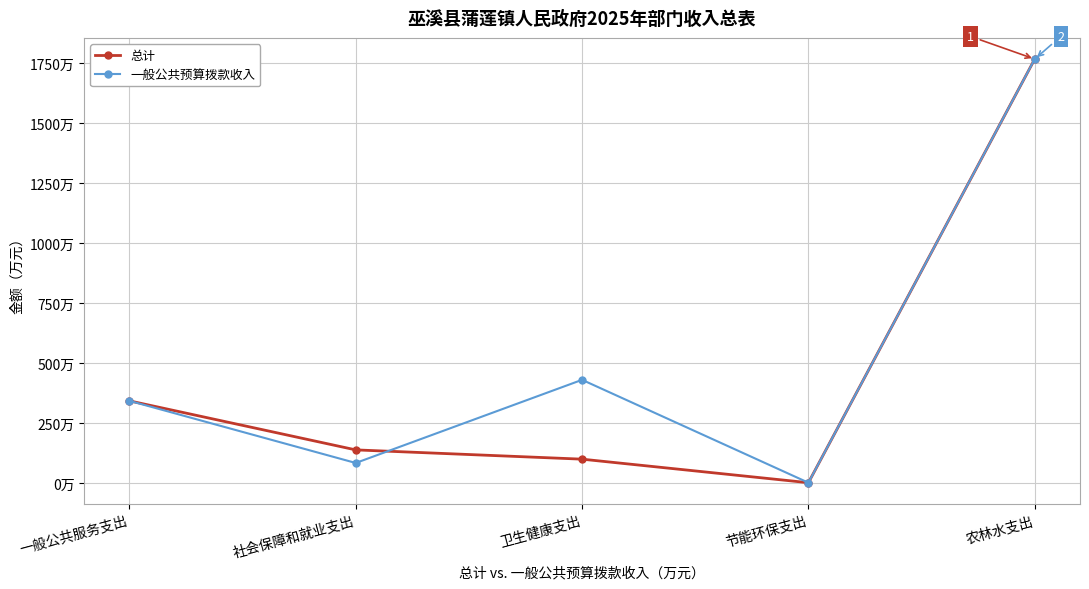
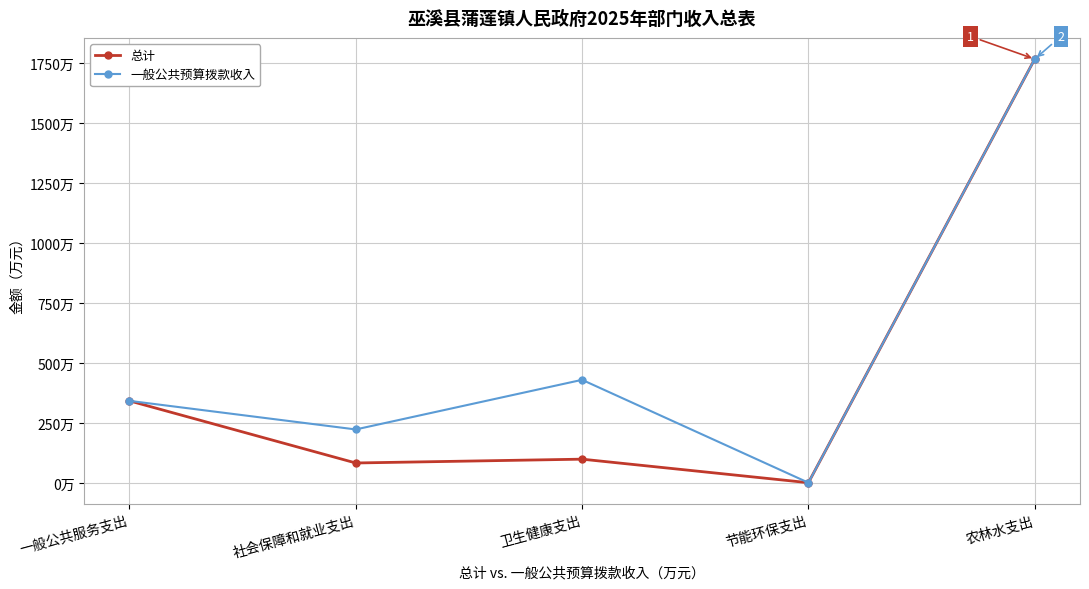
  {
    "总计": {
-     "社会保障和就业支出": "140万",
+     "社会保障和就业支出": "80万",
      "卫生健康支出": "100万"
    },
    "一般公共预算拨款收入": {
-     "社会保障和就业支出": "80万",
+     "社会保障和就业支出": "220万",
      "卫生健康支出": "430万"
    }
  }
